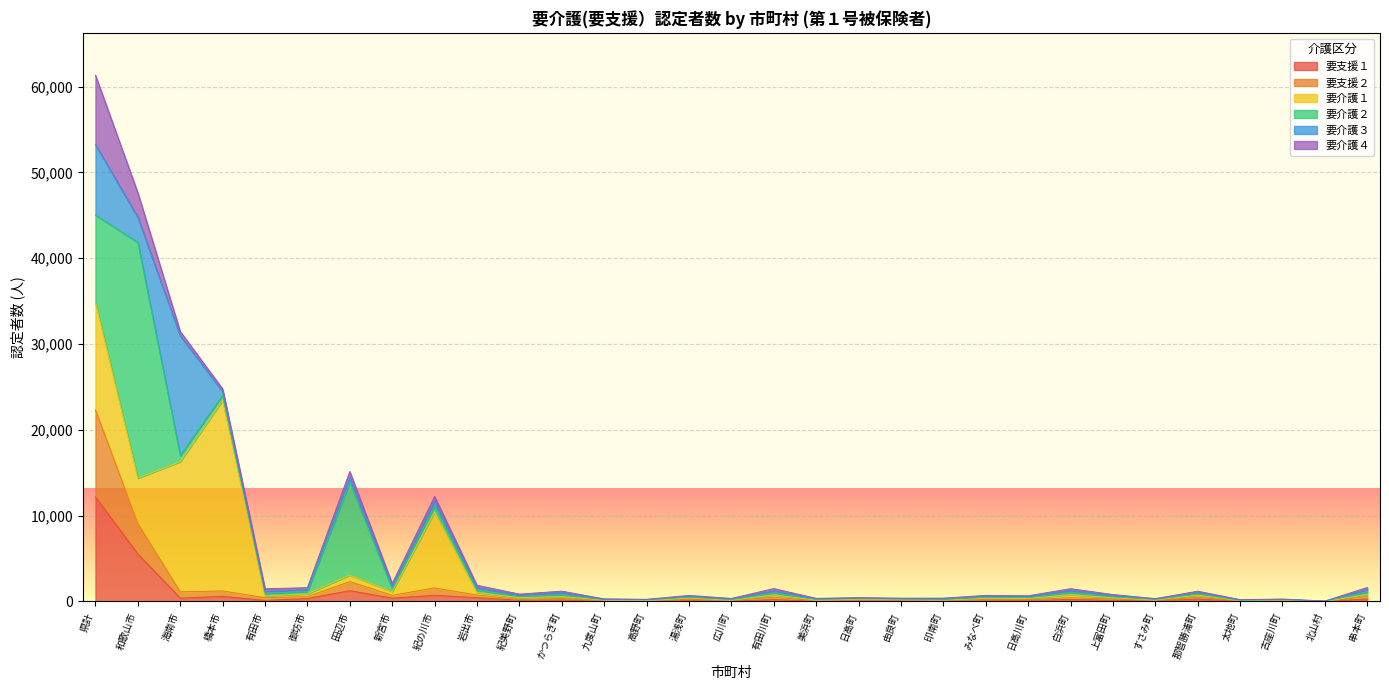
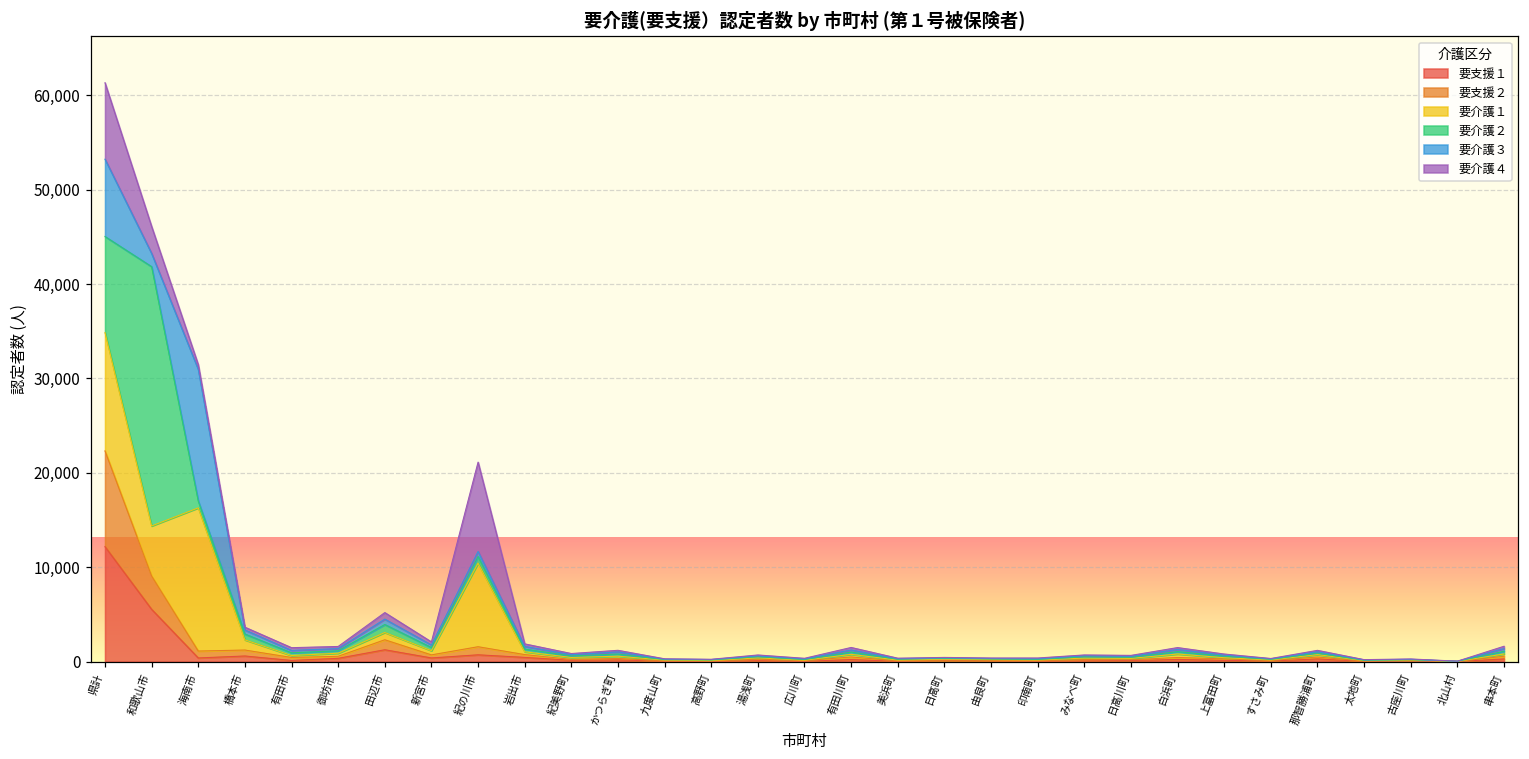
  {
    "要介護１": {
      "県計": "13,000",
      "和歌山市": "5,000",
      "海南市": "15,000",
-     "橋本市": "22,000",
+     "橋本市": "1,000",
      "田辺市": "1,000",
      "新宮市": "0",
      "紀の川市": "9,000"
    },
    "要介護２": {
      "県計": "10,000",
      "和歌山市": "27,000",
      "海南市": "1,000",
      "橋本市": "1,000",
-     "田辺市": "11,000",
+     "田辺市": "1,000",
      "紀の川市": "1,000"
    },
    "要介護３": {
      "県計": "8,000",
-     "和歌山市": "3,000",
+     "和歌山市": "1,000",
      "海南市": "14,000",
      "田辺市": "1,000",
      "紀の川市": "1,000"
    },
    "要介護４": {
      "県計": "8,000",
      "和歌山市": "3,000",
      "海南市": "0",
      "田辺市": "1,000",
      "新宮市": "0",
-     "紀の川市": "1,000"
+     "紀の川市": "9,000"
    }
  }
